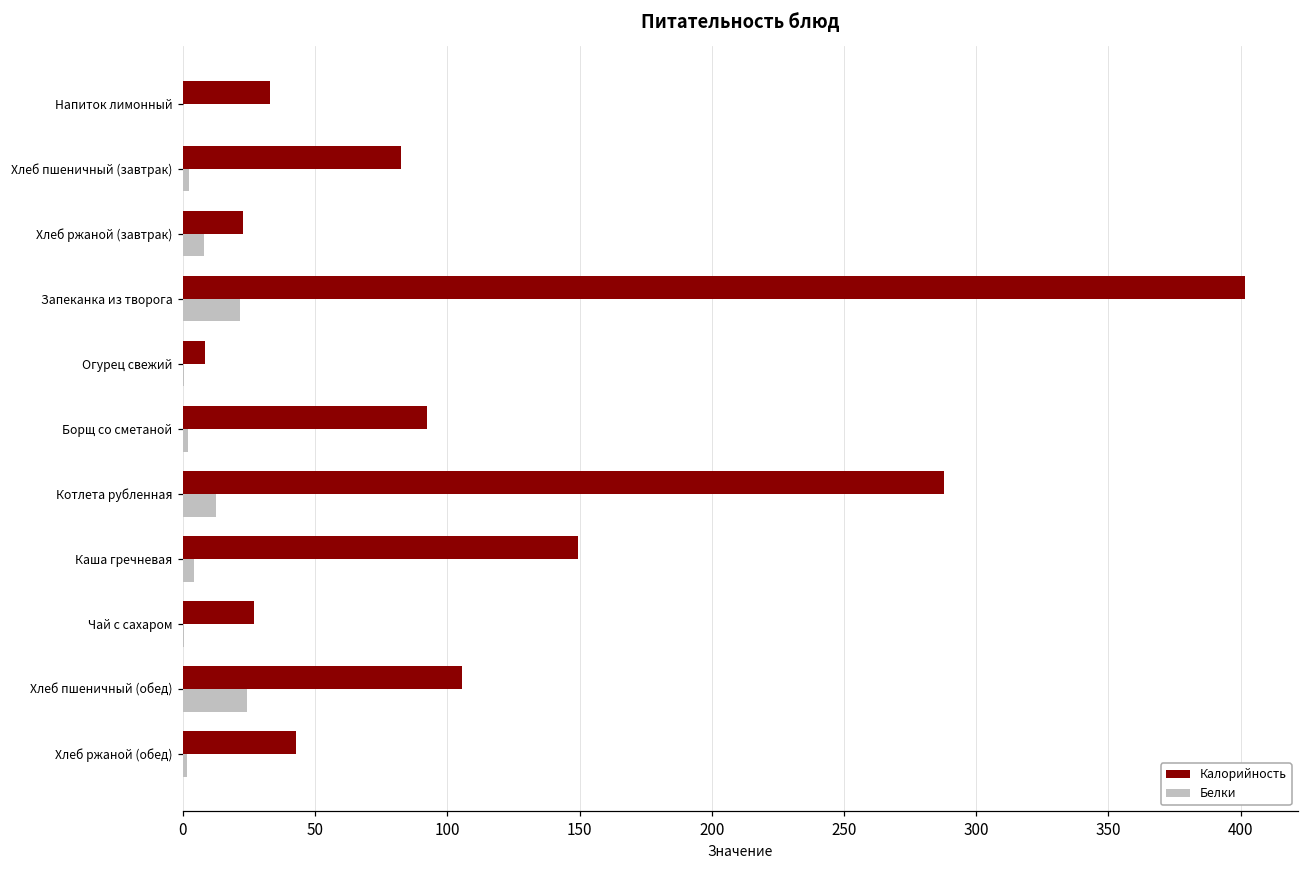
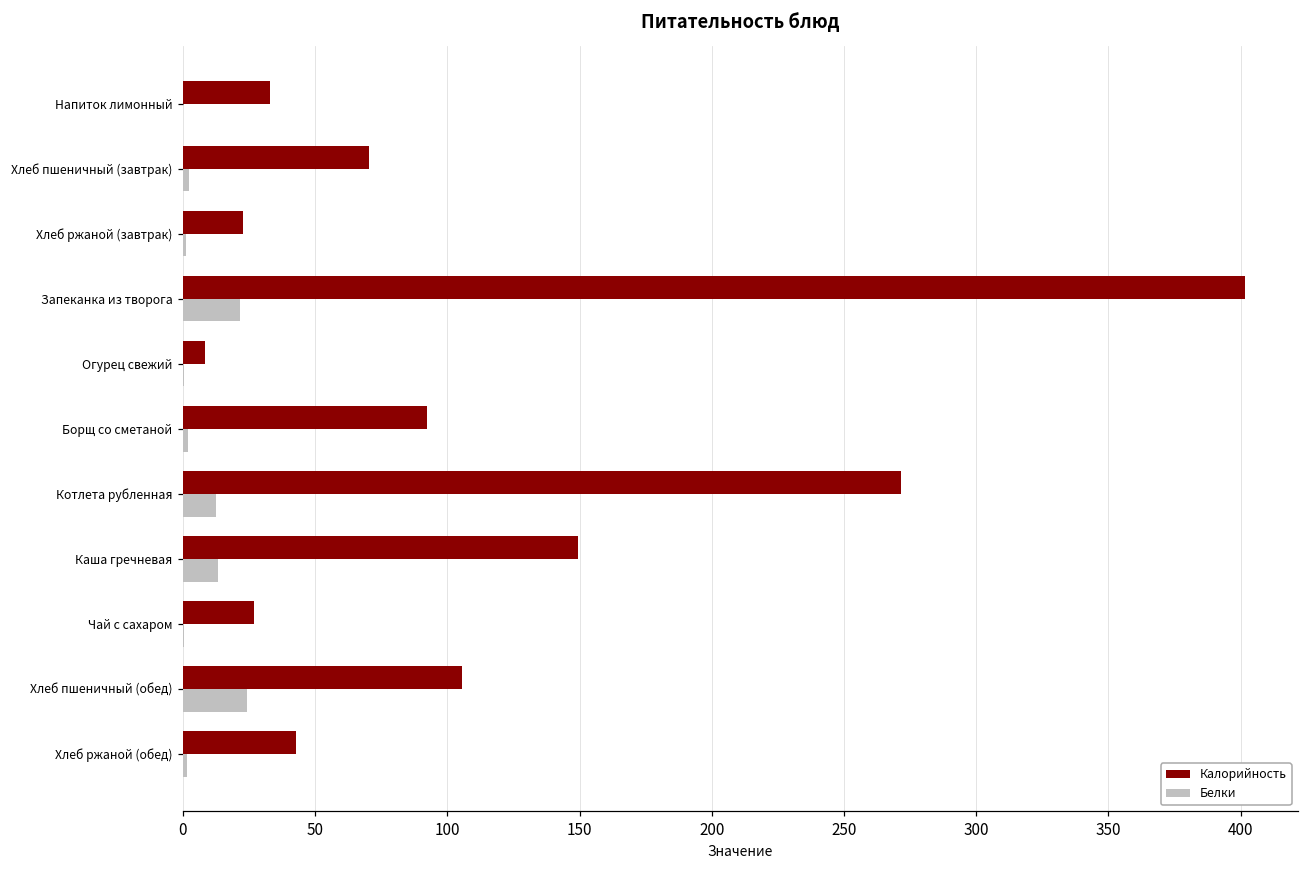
  {
    "Калорийность": {
      "Напиток лимонный": 33,
-     "Хлеб пшеничный (завтрак)": 83,
+     "Хлеб пшеничный (завтрак)": 70,
      "Хлеб ржаной (завтрак)": 23,
      "Запеканка из творога": 402,
      "Огурец свежий": 9,
      "Борщ со сметаной": 92,
-     "Котлета рубленная": 288,
+     "Котлета рубленная": 272,
      "Каша гречневая": 149,
      "Чай с сахаром": 27,
      "Хлеб пшеничный (обед)": 105,
      "Хлеб ржаной (обед)": 43
    },
    "Белки": {
      "Хлеб пшеничный (завтрак)": 2,
-     "Хлеб ржаной (завтрак)": 8,
+     "Хлеб ржаной (завтрак)": 1,
      "Запеканка из творога": 22,
      "Борщ со сметаной": 2,
      "Котлета рубленная": 13,
-     "Каша гречневая": 4,
+     "Каша гречневая": 13,
      "Хлеб пшеничный (обед)": 24,
      "Хлеб ржаной (обед)": 2
    }
  }
